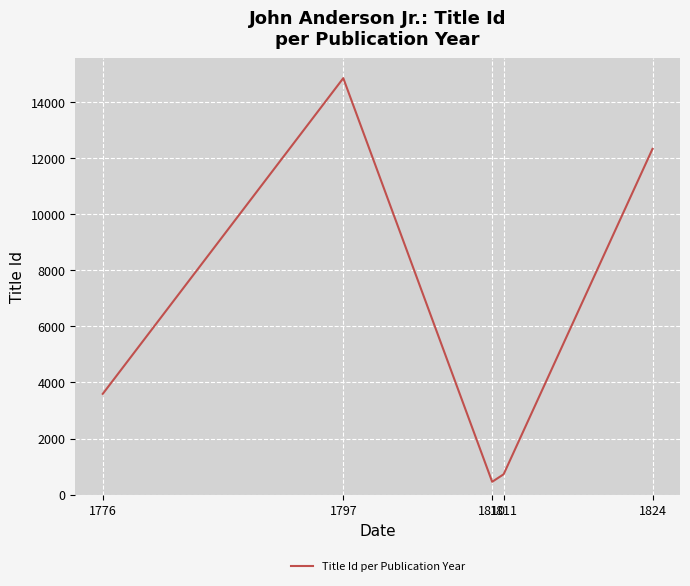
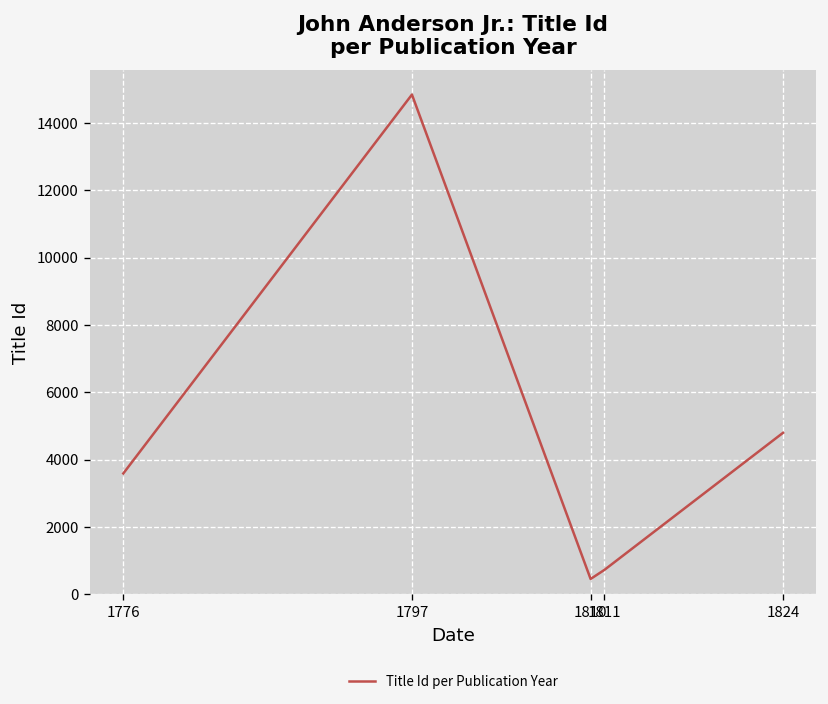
  {
    "1776": 3600,
    "1797": 14800,
-   "1824": 12300
+   "1824": 4800
  }
